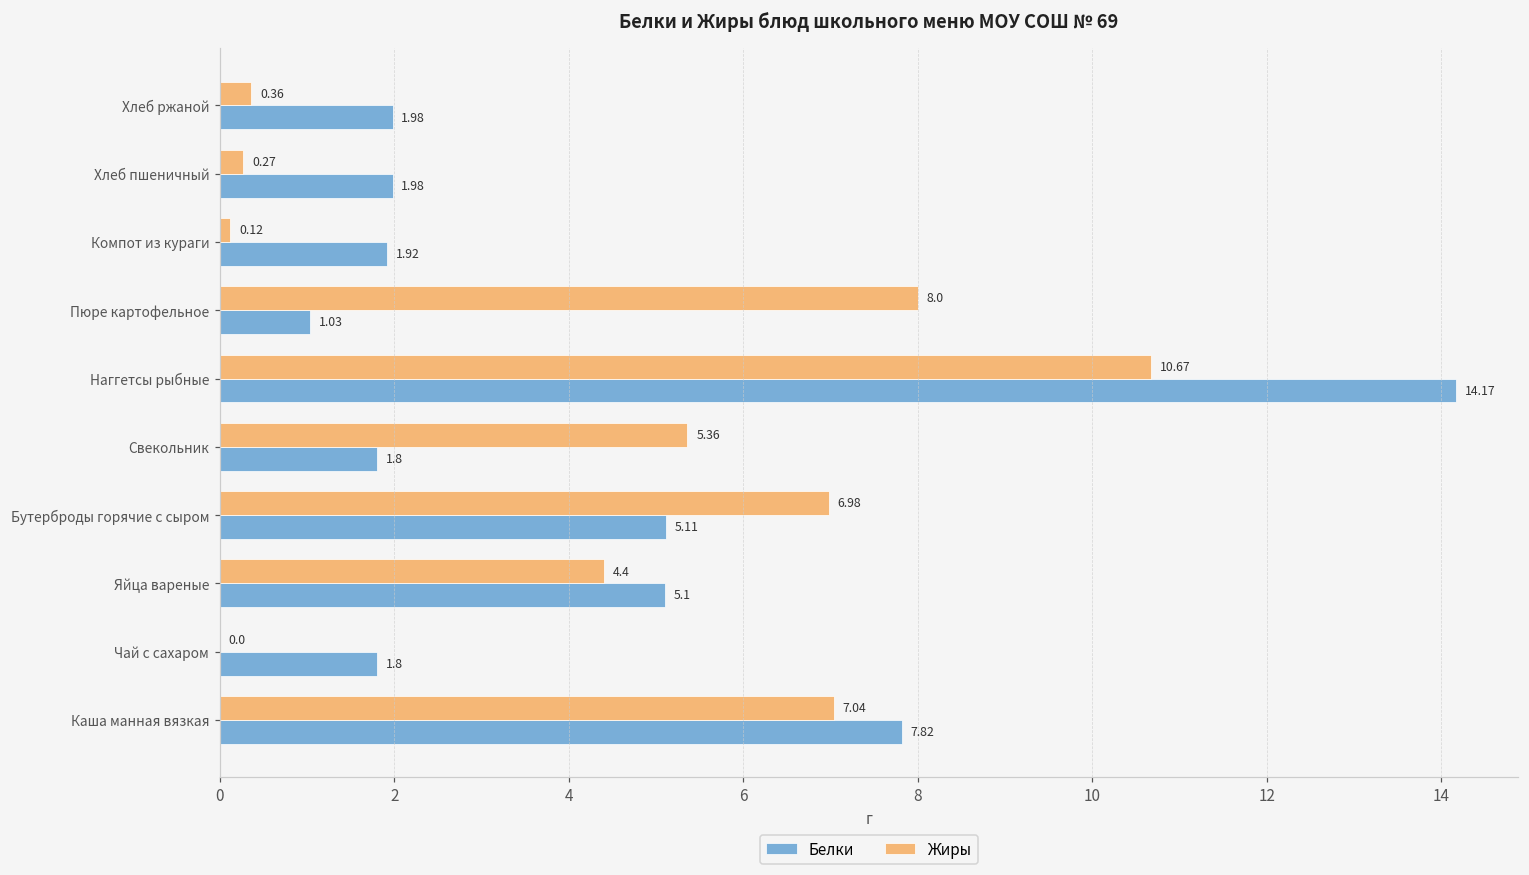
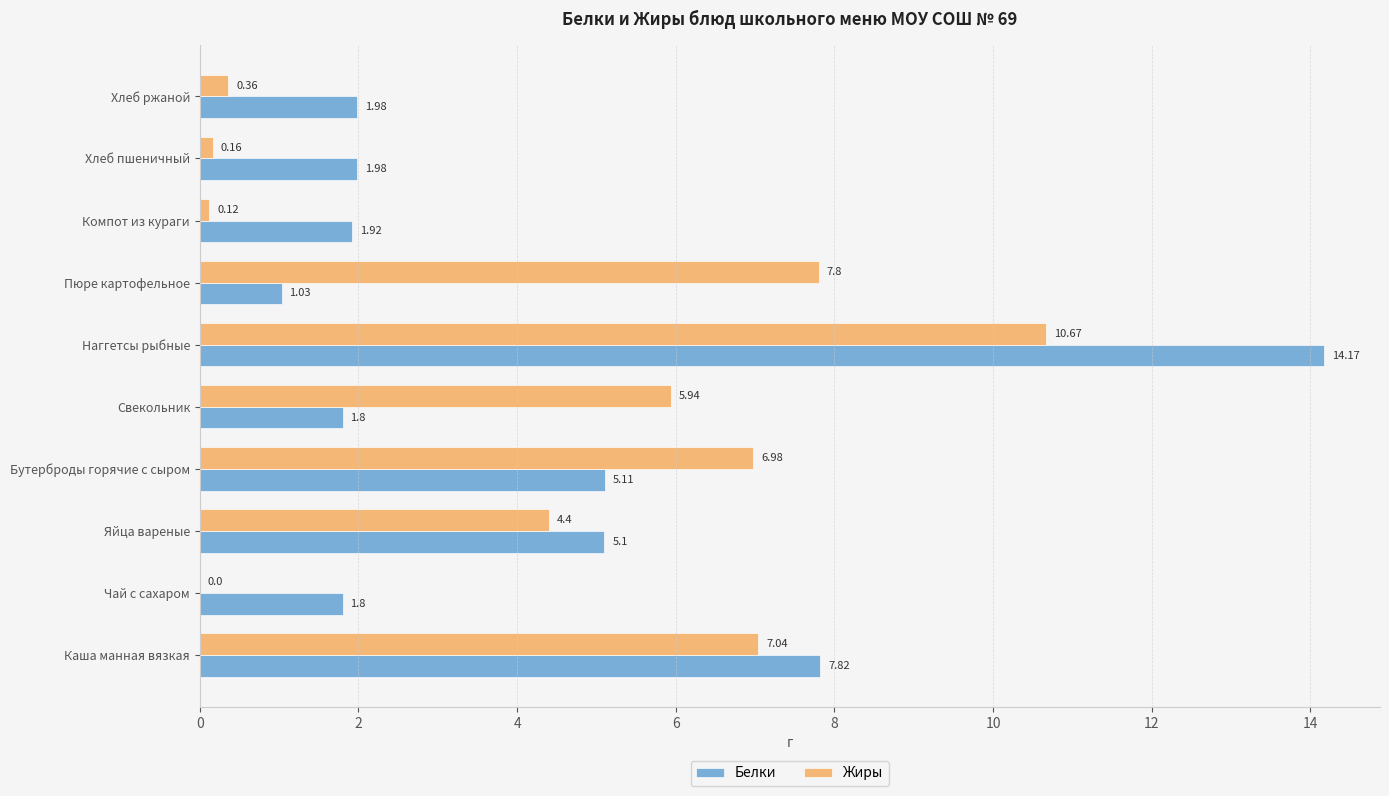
  {
    "Белки": {
      "Хлеб ржаной": 1.98,
      "Хлеб пшеничный": 1.98,
      "Компот из кураги": 1.92,
      "Пюре картофельное": 1.03,
      "Наггетсы рыбные": 14.17,
      "Свекольник": 1.8,
      "Бутерброды горячие с сыром": 5.11,
      "Яйца вареные": 5.1,
      "Чай с сахаром": 1.8,
      "Каша манная вязкая": 7.82
    },
    "Жиры": {
      "Хлеб ржаной": 0.36,
-     "Хлеб пшеничный": 0.27,
+     "Хлеб пшеничный": 0.16,
      "Компот из кураги": 0.12,
-     "Пюре картофельное": 8.0,
+     "Пюре картофельное": 7.8,
      "Наггетсы рыбные": 10.67,
-     "Свекольник": 5.36,
+     "Свекольник": 5.94,
      "Бутерброды горячие с сыром": 6.98,
      "Яйца вареные": 4.4,
      "Чай с сахаром": 0.0,
      "Каша манная вязкая": 7.04
    }
  }
